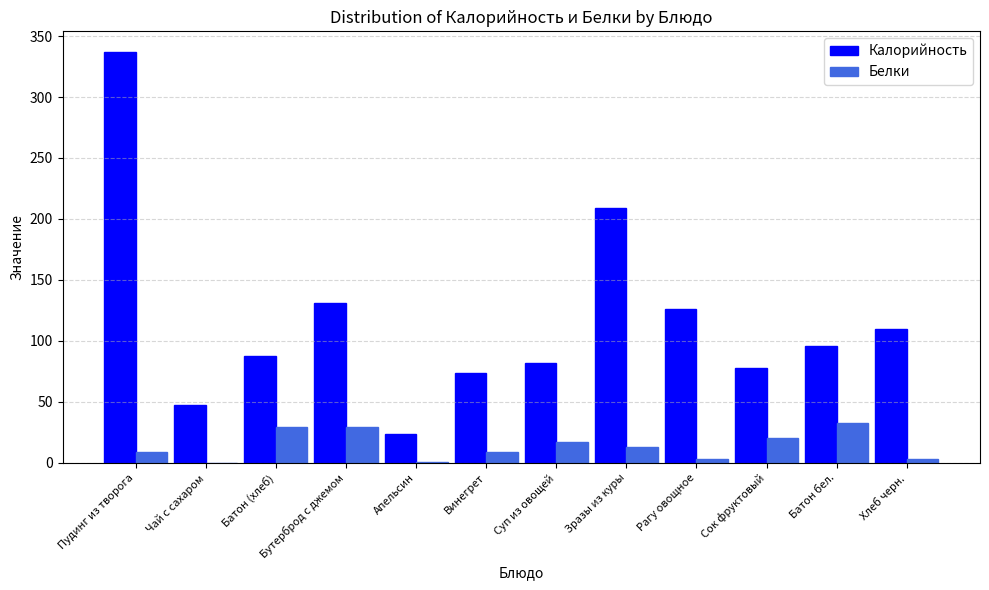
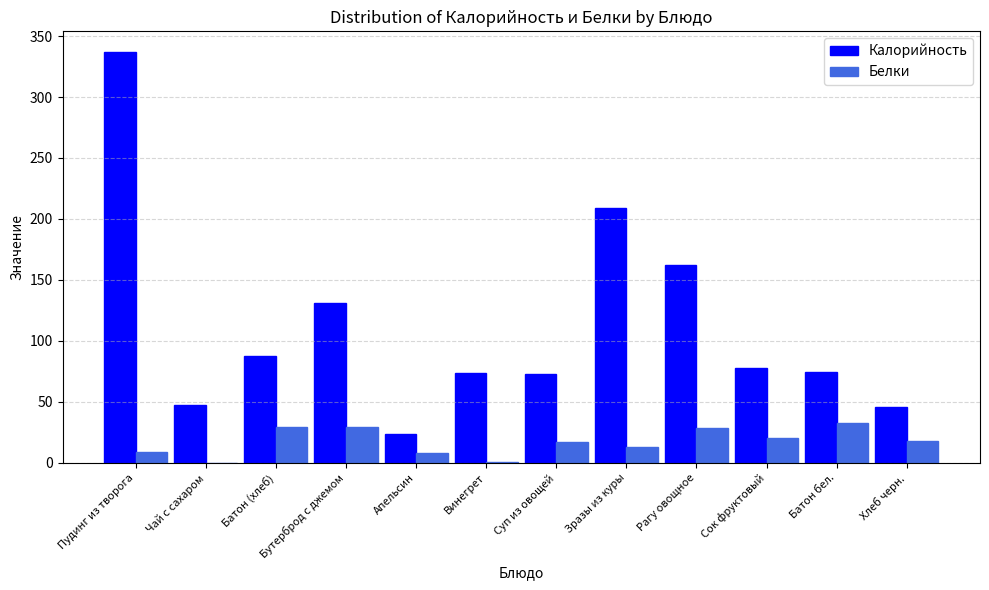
  {
    "Калорийность": {
      "Пудинг из творога": 337,
      "Чай с сахаром": 47,
      "Батон (хлеб)": 88,
      "Бутерброд с джемом": 132,
      "Апельсин": 24,
      "Винегрет": 74,
-     "Суп из овощей": 82,
+     "Суп из овощей": 72,
      "Зразы из куры": 209,
-     "Рагу овощное": 126,
+     "Рагу овощное": 162,
      "Сок фруктовый": 78,
-     "Батон бел.": 96,
-     "Хлеб черн.": 110
+     "Батон бел.": 75,
+     "Хлеб черн.": 46
    },
    "Белки": {
      "Пудинг из творога": 9,
      "Батон (хлеб)": 30,
      "Бутерброд с джемом": 29,
-     "Апельсин": 1,
-     "Винегрет": 9,
+     "Апельсин": 8,
+     "Винегрет": 1,
      "Суп из овощей": 17,
      "Зразы из куры": 13,
-     "Рагу овощное": 3,
+     "Рагу овощное": 29,
      "Сок фруктовый": 21,
      "Батон бел.": 33,
-     "Хлеб черн.": 3
+     "Хлеб черн.": 18
    }
  }
